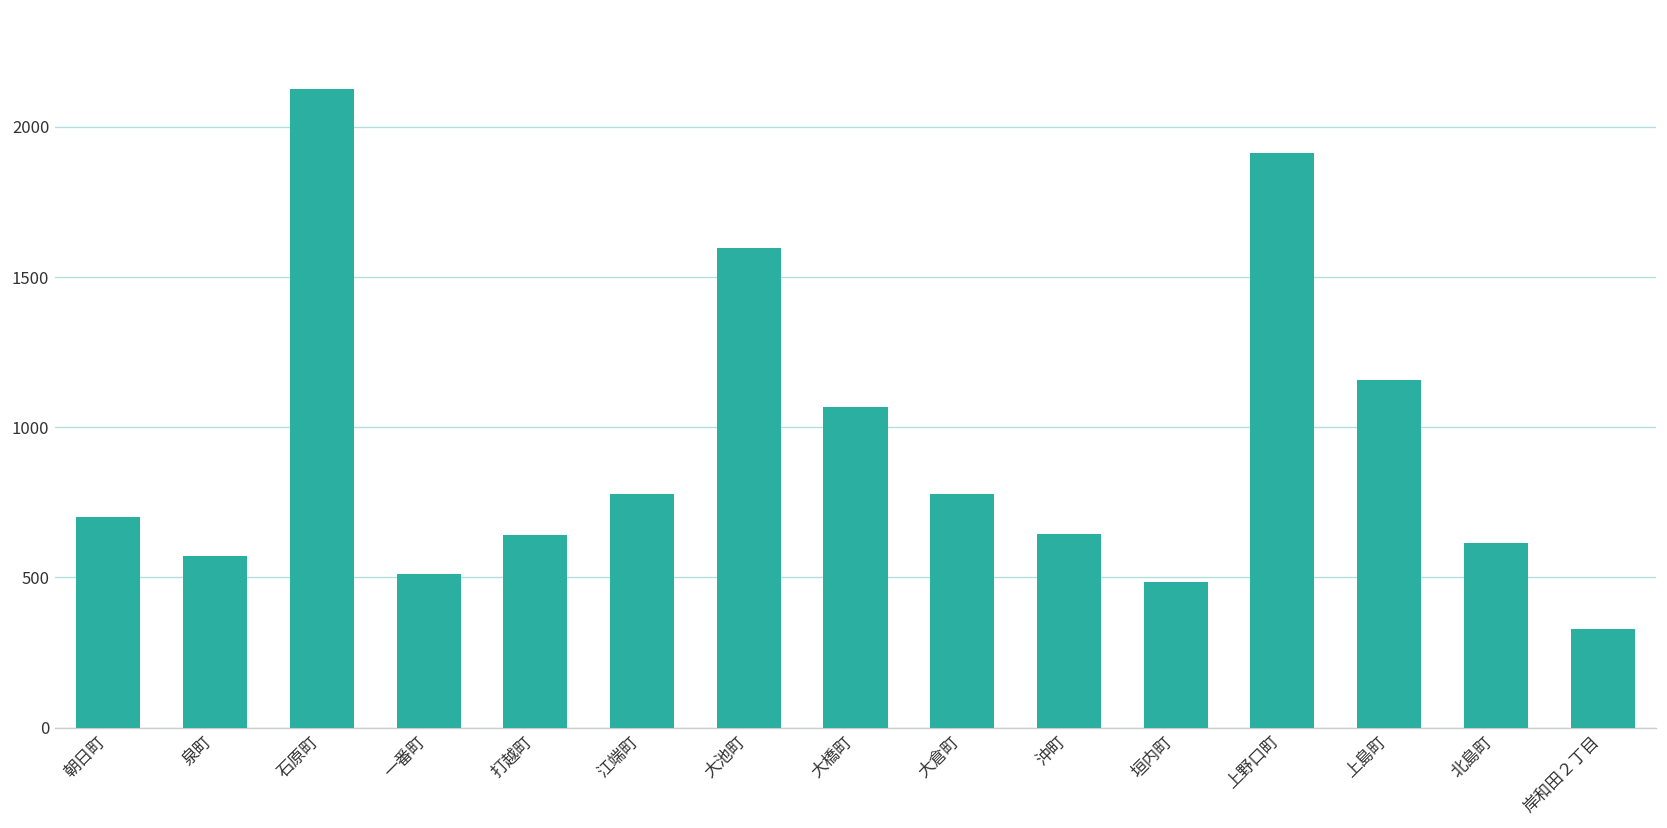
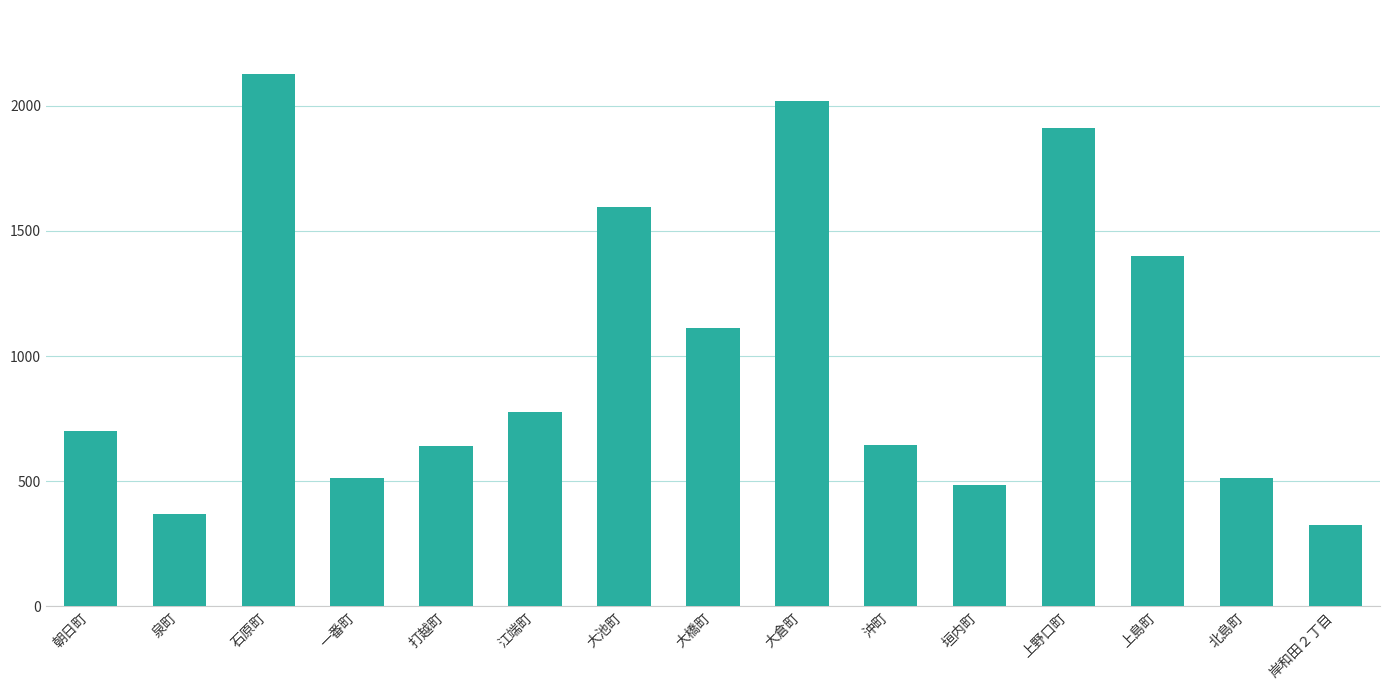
  {
    "朝日町": 700,
-   "泉町": 570,
+   "泉町": 370,
    "石原町": 2130,
    "一番町": 510,
    "打越町": 640,
    "江端町": 780,
    "大池町": 1600,
-   "大橋町": 1070,
-   "大倉町": 780,
+   "大橋町": 1110,
+   "大倉町": 2020,
    "沖町": 640,
    "垣内町": 480,
    "上野口町": 1910,
-   "上島町": 1160,
-   "北島町": 610,
+   "上島町": 1400,
+   "北島町": 510,
    "岸和田２丁目": 330
  }
